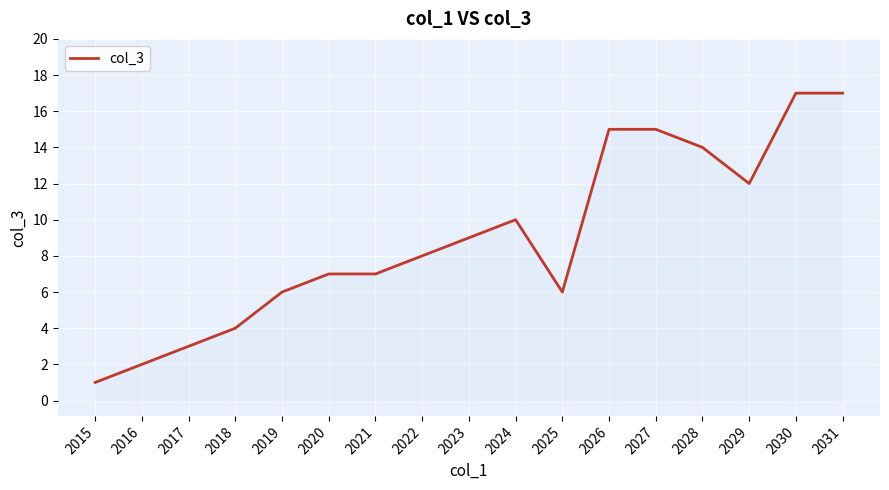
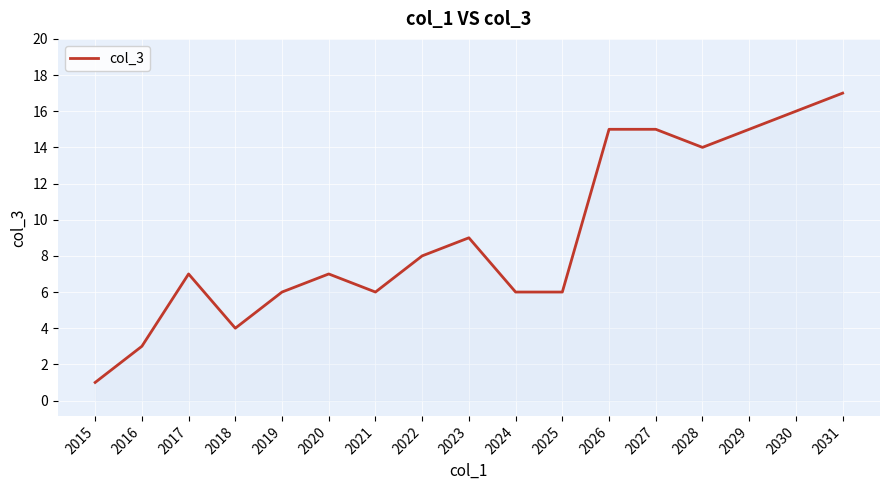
  {
    "2015": 1,
-   "2016": 2,
-   "2017": 3,
+   "2016": 3,
+   "2017": 7,
    "2018": 4,
    "2019": 6,
    "2020": 7,
-   "2021": 7,
+   "2021": 6,
    "2022": 8,
    "2023": 9,
-   "2024": 10,
+   "2024": 6,
    "2025": 6,
    "2026": 15,
    "2027": 15,
    "2028": 14,
-   "2029": 12,
-   "2030": 17,
+   "2029": 15,
+   "2030": 16,
    "2031": 17
  }
